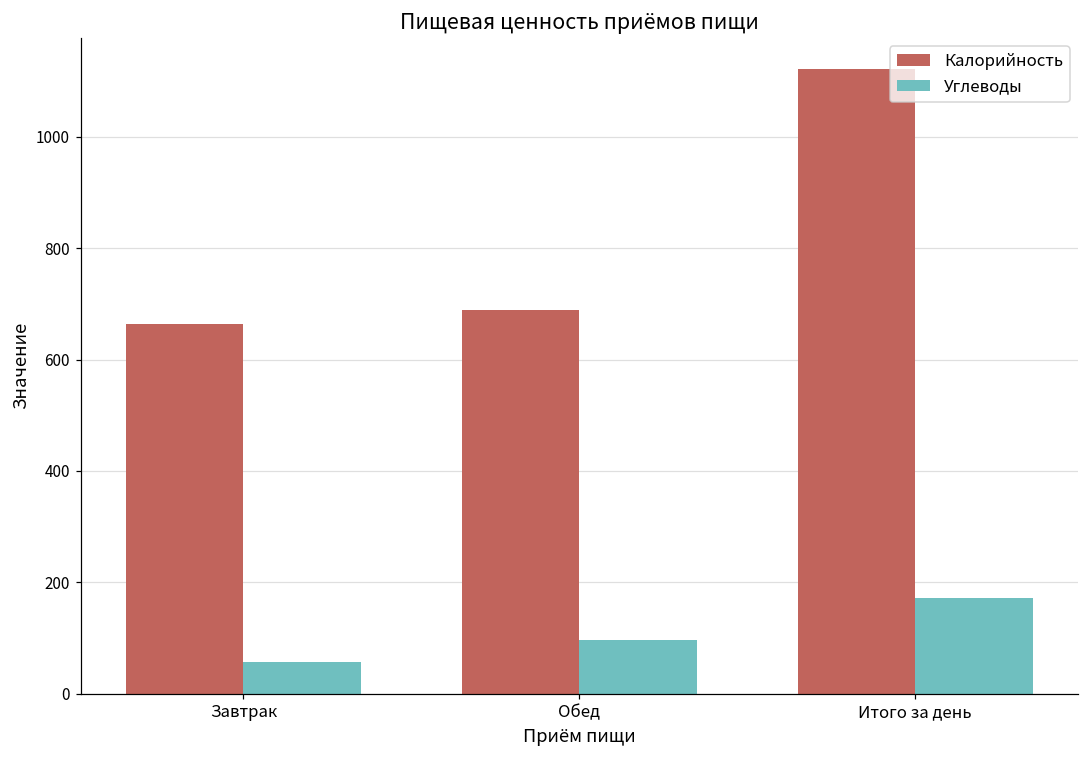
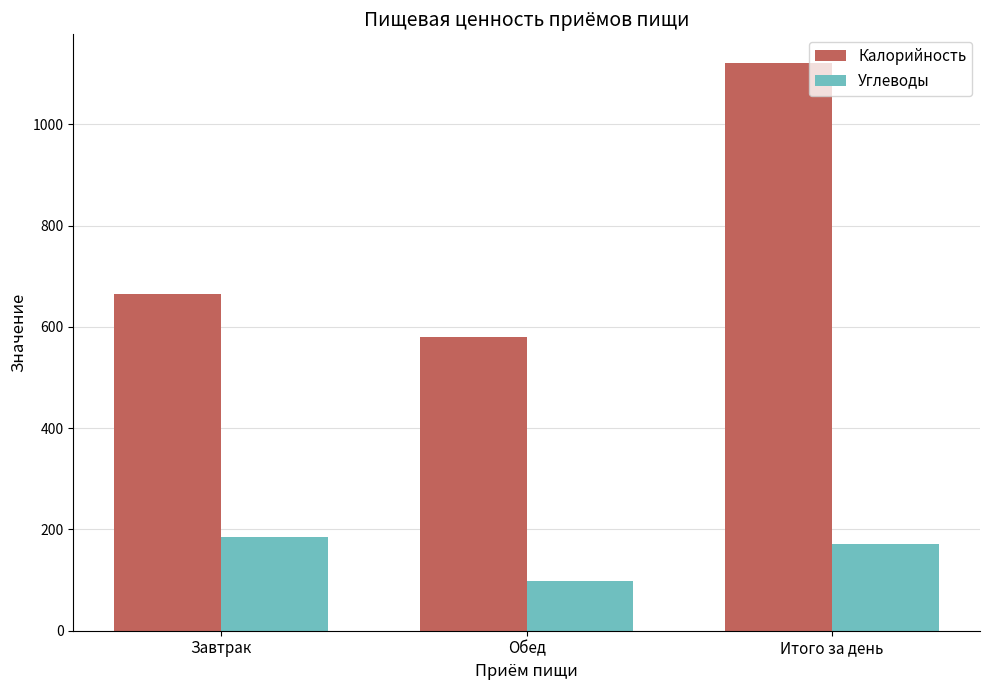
  {
    "Калорийность": {
      "Завтрак": 660,
-     "Обед": 690,
+     "Обед": 580,
      "Итого за день": 1120
    },
    "Углеводы": {
-     "Завтрак": 60,
+     "Завтрак": 180,
      "Обед": 100,
      "Итого за день": 170
    }
  }
